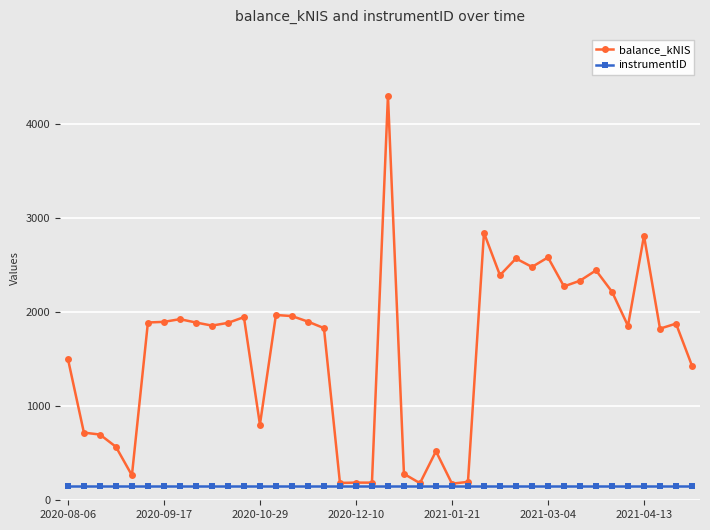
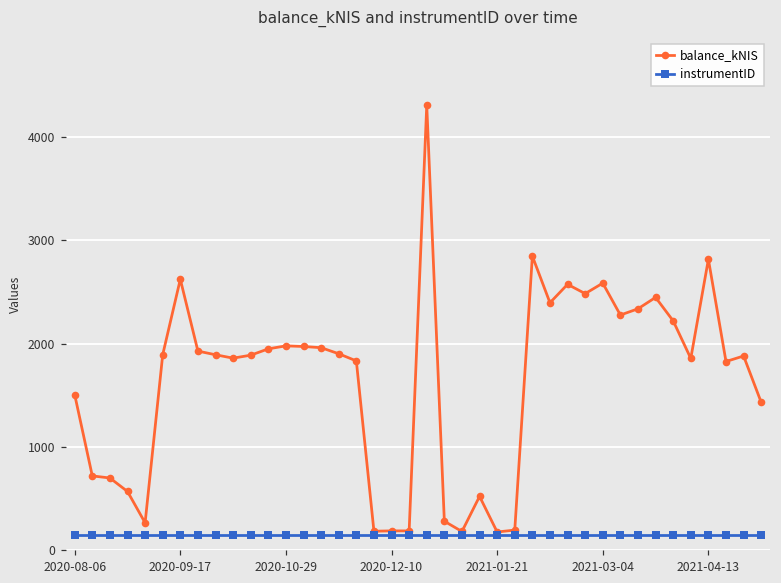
  {
    "balance_kNIS": {
      "2020-08-06": 1500,
-     "2020-09-17": 1900,
-     "2020-10-29": 800,
+     "2020-09-17": 2600,
+     "2020-10-29": 2000,
      "2020-12-10": 200,
      "2021-03-04": 2600,
      "2021-04-13": 2800
    },
    "instrumentID": {
      "2020-08-06": 200,
      "2020-09-17": 200,
      "2020-10-29": 200,
      "2020-12-10": 200,
      "2021-03-04": 200,
      "2021-04-13": 200
    }
  }
